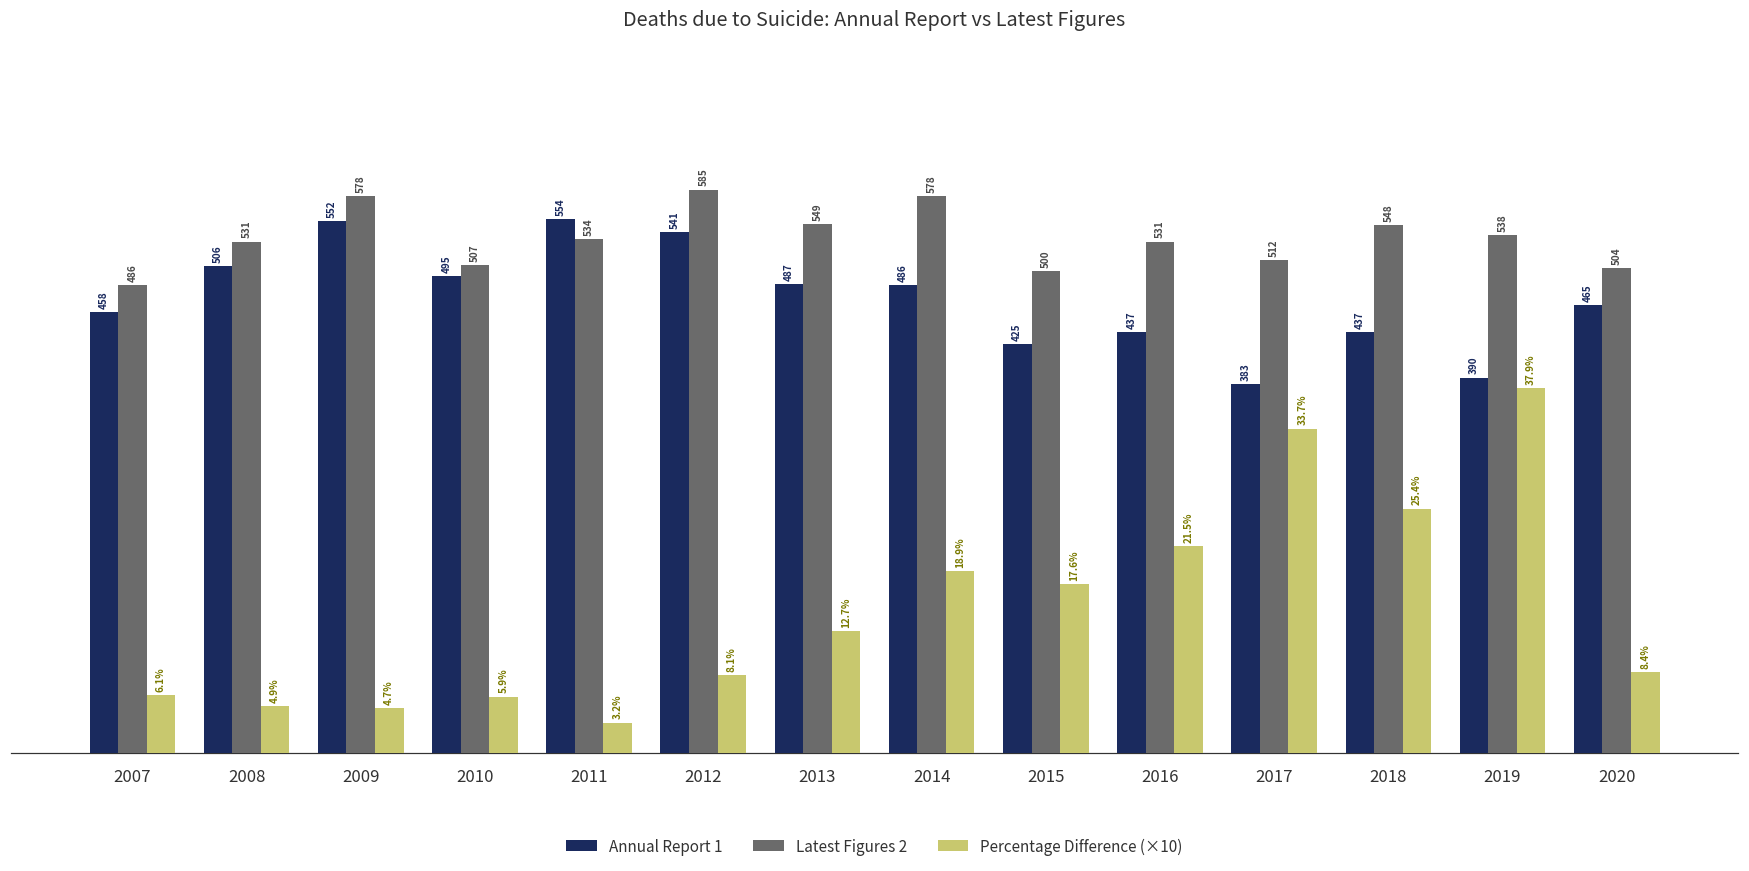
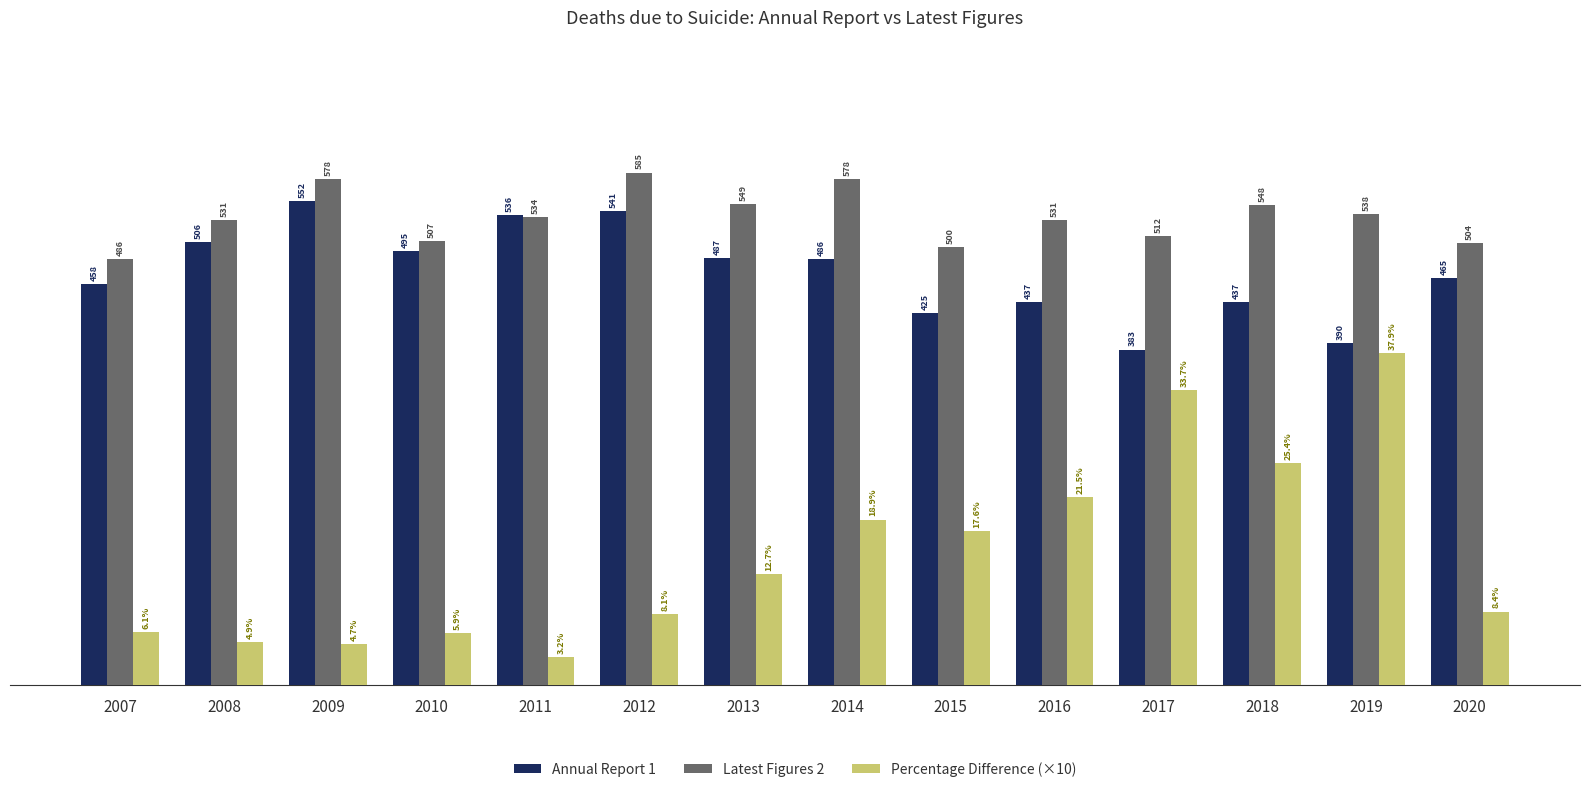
  {
    "Annual Report 1": {
      "2007": 458,
      "2008": 506,
      "2009": 552,
      "2010": 495,
-     "2011": 554,
+     "2011": 536,
      "2012": 541,
      "2013": 487,
      "2014": 486,
      "2015": 425,
      "2016": 437,
      "2017": 383,
      "2018": 437,
      "2019": 390,
      "2020": 465
    },
    "Latest Figures 2": {
      "2007": 486,
      "2008": 531,
      "2009": 578,
      "2010": 507,
      "2011": 534,
      "2012": 585,
      "2013": 549,
      "2014": 578,
      "2015": 500,
      "2016": 531,
      "2017": 512,
      "2018": 548,
      "2019": 538,
      "2020": 504
    }
  }
